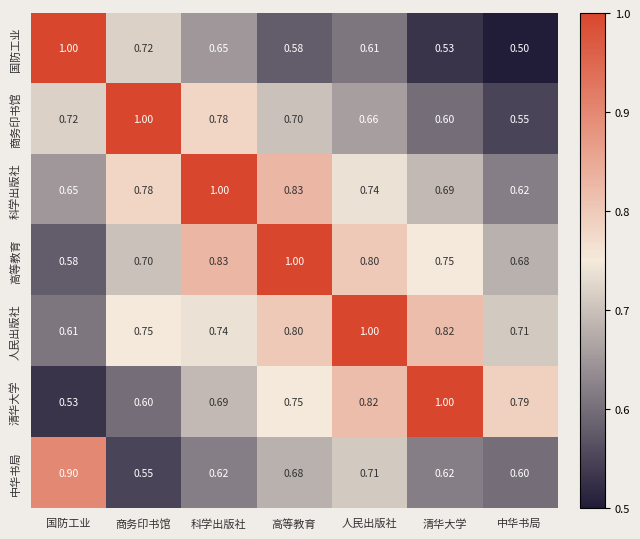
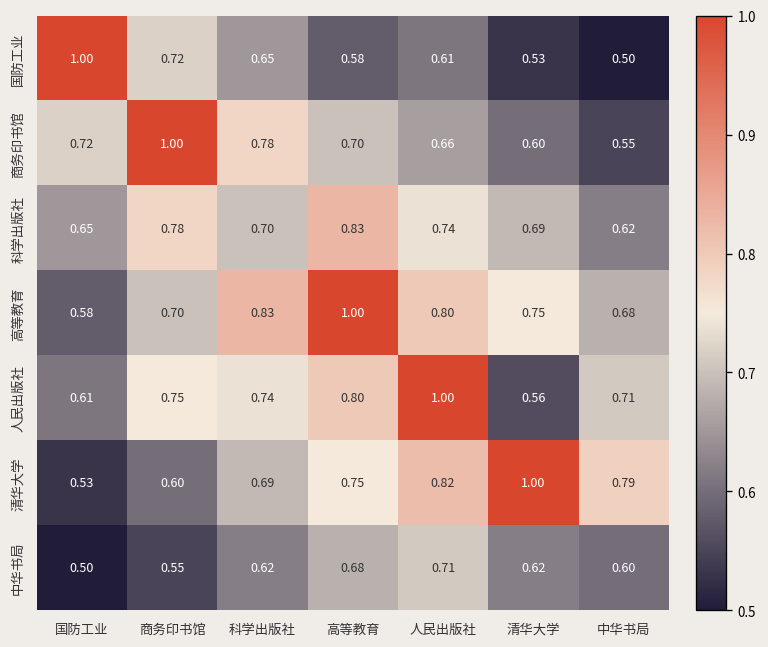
  {
    "国防工业": {
      "国防工业": 1.00,
      "商务印书馆": 0.72,
      "科学出版社": 0.65,
      "高等教育": 0.58,
      "人民出版社": 0.61,
      "清华大学": 0.53,
      "中华书局": 0.50
    },
    "商务印书馆": {
      "国防工业": 0.72,
      "商务印书馆": 1.00,
      "科学出版社": 0.78,
      "高等教育": 0.70,
      "人民出版社": 0.66,
      "清华大学": 0.60,
      "中华书局": 0.55
    },
    "科学出版社": {
      "国防工业": 0.65,
      "商务印书馆": 0.78,
-     "科学出版社": 1.00,
+     "科学出版社": 0.70,
      "高等教育": 0.83,
      "人民出版社": 0.74,
      "清华大学": 0.69,
      "中华书局": 0.62
    },
    "高等教育": {
      "国防工业": 0.58,
      "商务印书馆": 0.70,
      "科学出版社": 0.83,
      "高等教育": 1.00,
      "人民出版社": 0.80,
      "清华大学": 0.75,
      "中华书局": 0.68
    },
    "人民出版社": {
      "国防工业": 0.61,
      "商务印书馆": 0.75,
      "科学出版社": 0.74,
      "高等教育": 0.80,
      "人民出版社": 1.00,
-     "清华大学": 0.82,
+     "清华大学": 0.56,
      "中华书局": 0.71
    },
    "清华大学": {
      "国防工业": 0.53,
      "商务印书馆": 0.60,
      "科学出版社": 0.69,
      "高等教育": 0.75,
      "人民出版社": 0.82,
      "清华大学": 1.00,
      "中华书局": 0.79
    },
    "中华书局": {
-     "国防工业": 0.90,
+     "国防工业": 0.50,
      "商务印书馆": 0.55,
      "科学出版社": 0.62,
      "高等教育": 0.68,
      "人民出版社": 0.71,
      "清华大学": 0.62,
      "中华书局": 0.60
    }
  }
